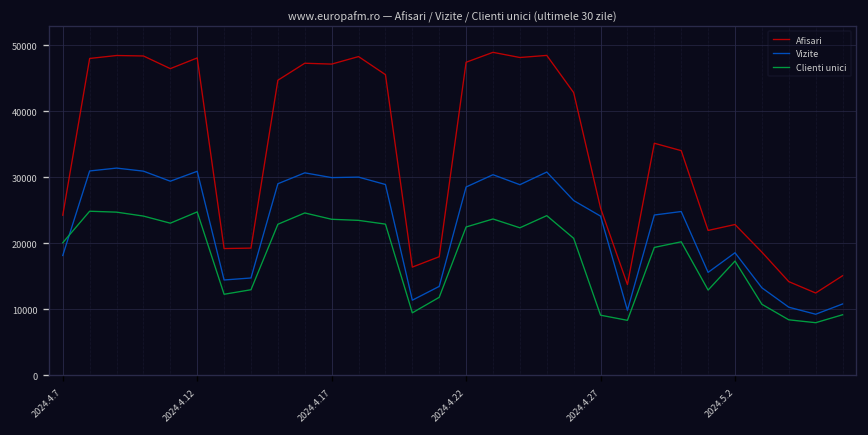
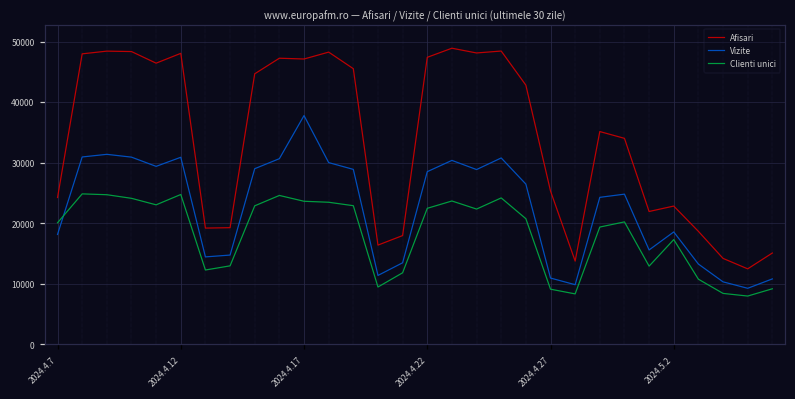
  {
    "Afisari": {
      "2024.4.7": 24000,
      "2024.4.12": 48000,
      "2024.4.17": 47000,
      "2024.4.22": 47000,
      "2024.4.27": 25000,
      "2024.5.2": 23000
    },
    "Vizite": {
      "2024.4.7": 18000,
      "2024.4.12": 31000,
-     "2024.4.17": 30000,
+     "2024.4.17": 38000,
      "2024.4.22": 29000,
-     "2024.4.27": 24000,
+     "2024.4.27": 11000,
      "2024.5.2": 19000
    },
    "Clienti unici": {
      "2024.4.7": 20000,
      "2024.4.12": 25000,
      "2024.4.17": 24000,
      "2024.4.22": 22000,
      "2024.4.27": 9000,
      "2024.5.2": 17000
    }
  }
